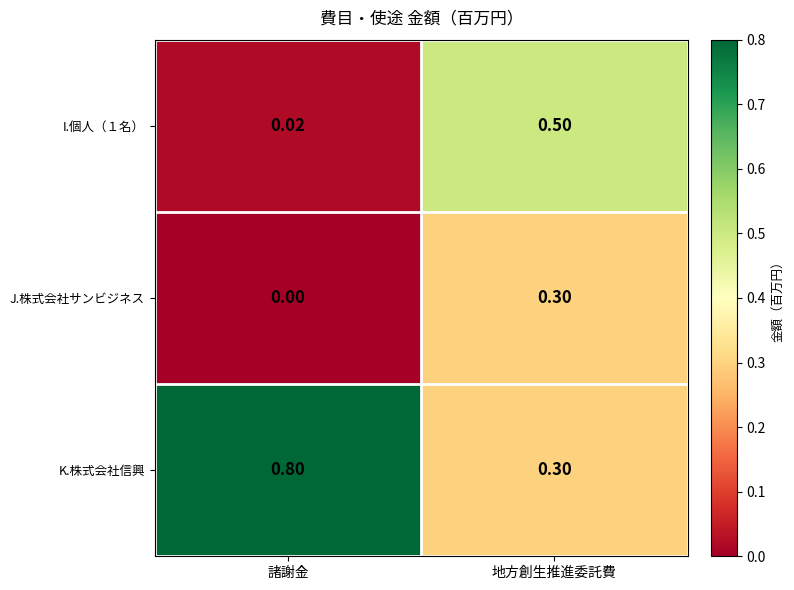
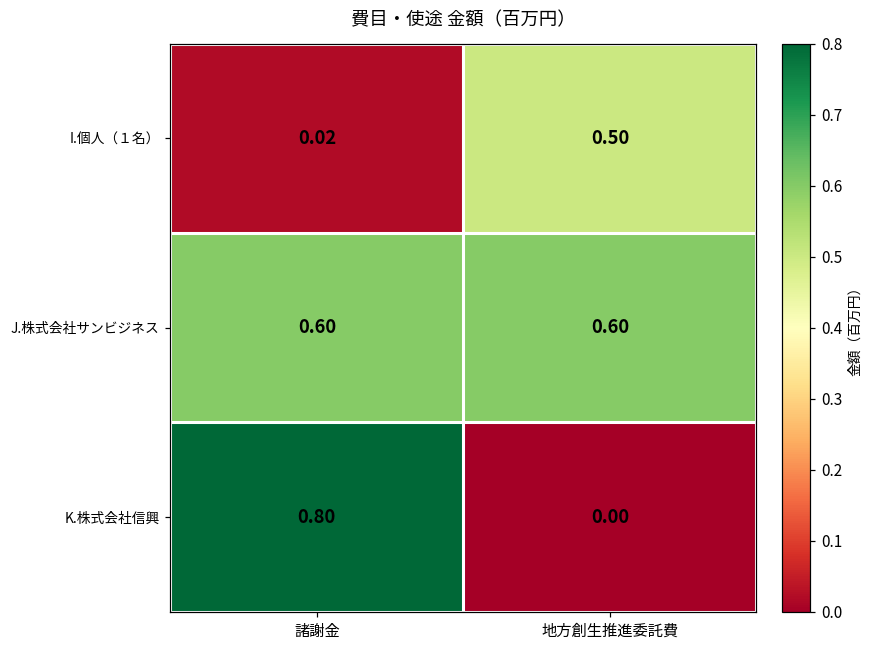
  {
    "I.個人（１名）": {
      "諸謝金": 0.02,
      "地方創生推進委託費": 0.50
    },
    "J.株式会社サンビジネス": {
-     "諸謝金": 0.00,
-     "地方創生推進委託費": 0.30
+     "諸謝金": 0.60,
+     "地方創生推進委託費": 0.60
    },
    "K.株式会社信興": {
      "諸謝金": 0.80,
-     "地方創生推進委託費": 0.30
+     "地方創生推進委託費": 0.00
    }
  }
